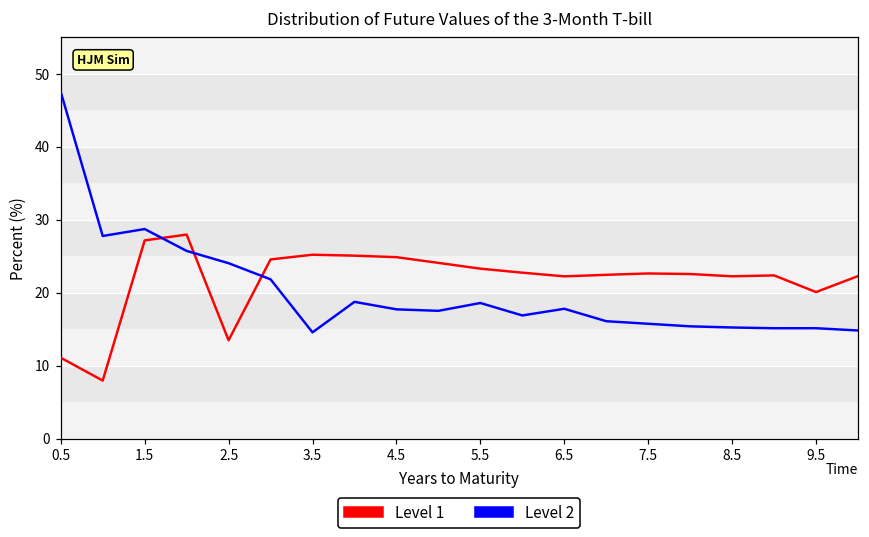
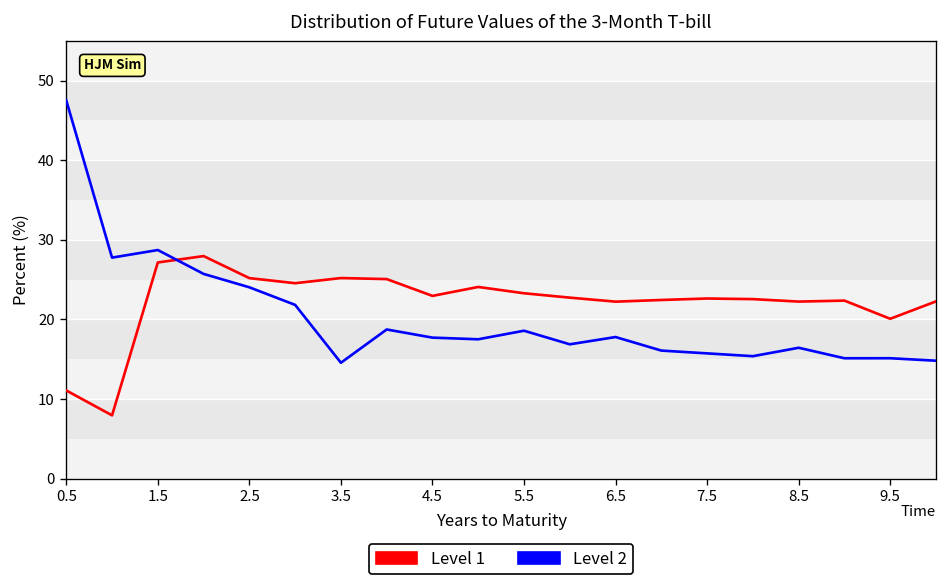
  {
    "Level 1": {
      "0.5": 11,
      "1.5": 27,
-     "2.5": 13,
+     "2.5": 25,
      "3.5": 25,
-     "4.5": 25,
+     "4.5": 23,
      "5.5": 23,
      "6.5": 22,
      "7.5": 23,
      "8.5": 22,
      "9.5": 20
    },
    "Level 2": {
      "0.5": 48,
      "1.5": 29,
      "2.5": 24,
      "3.5": 15,
      "4.5": 18,
      "5.5": 19,
      "6.5": 18,
      "7.5": 16,
-     "8.5": 15,
+     "8.5": 16,
      "9.5": 15
    }
  }
